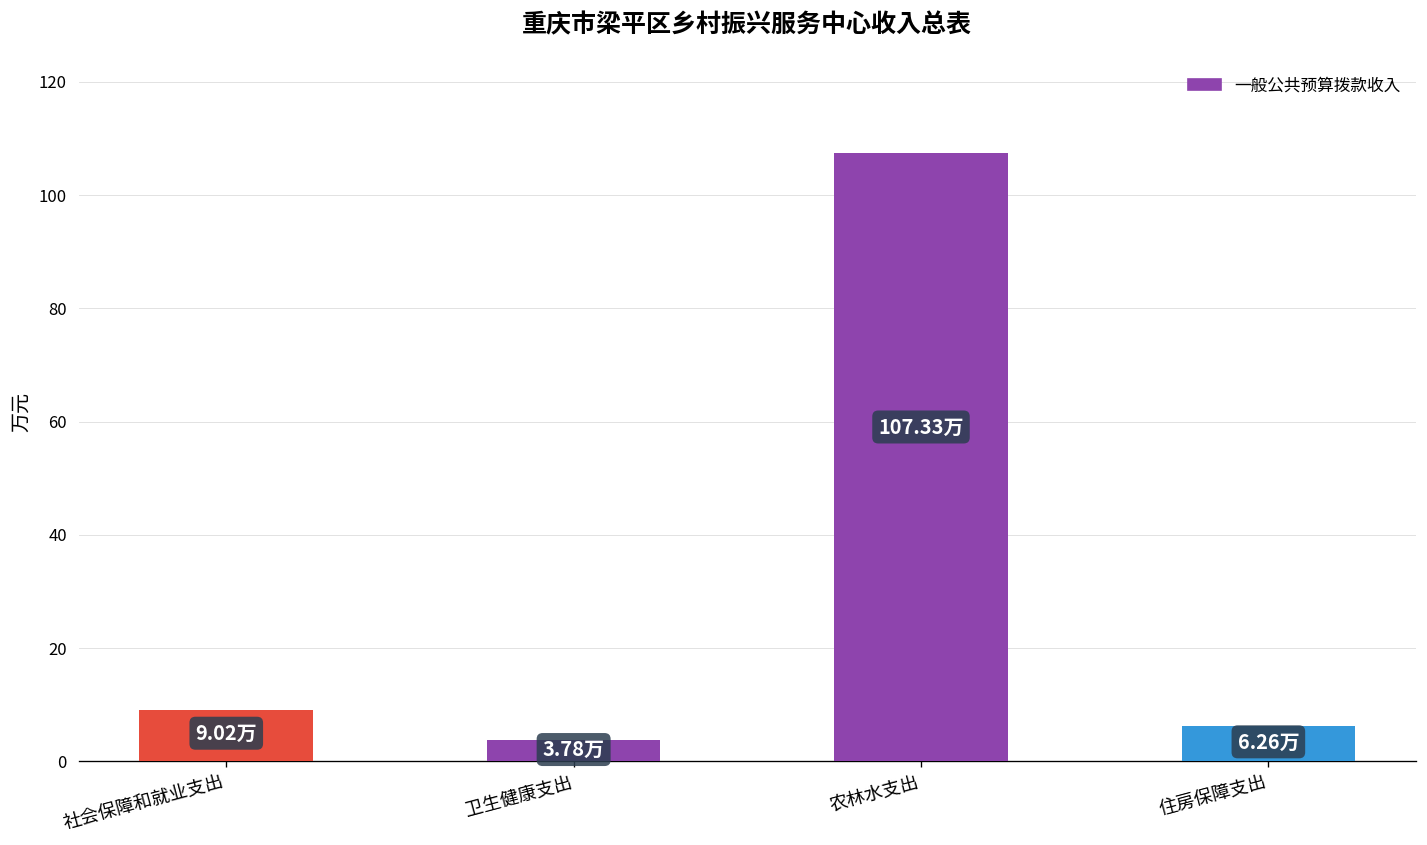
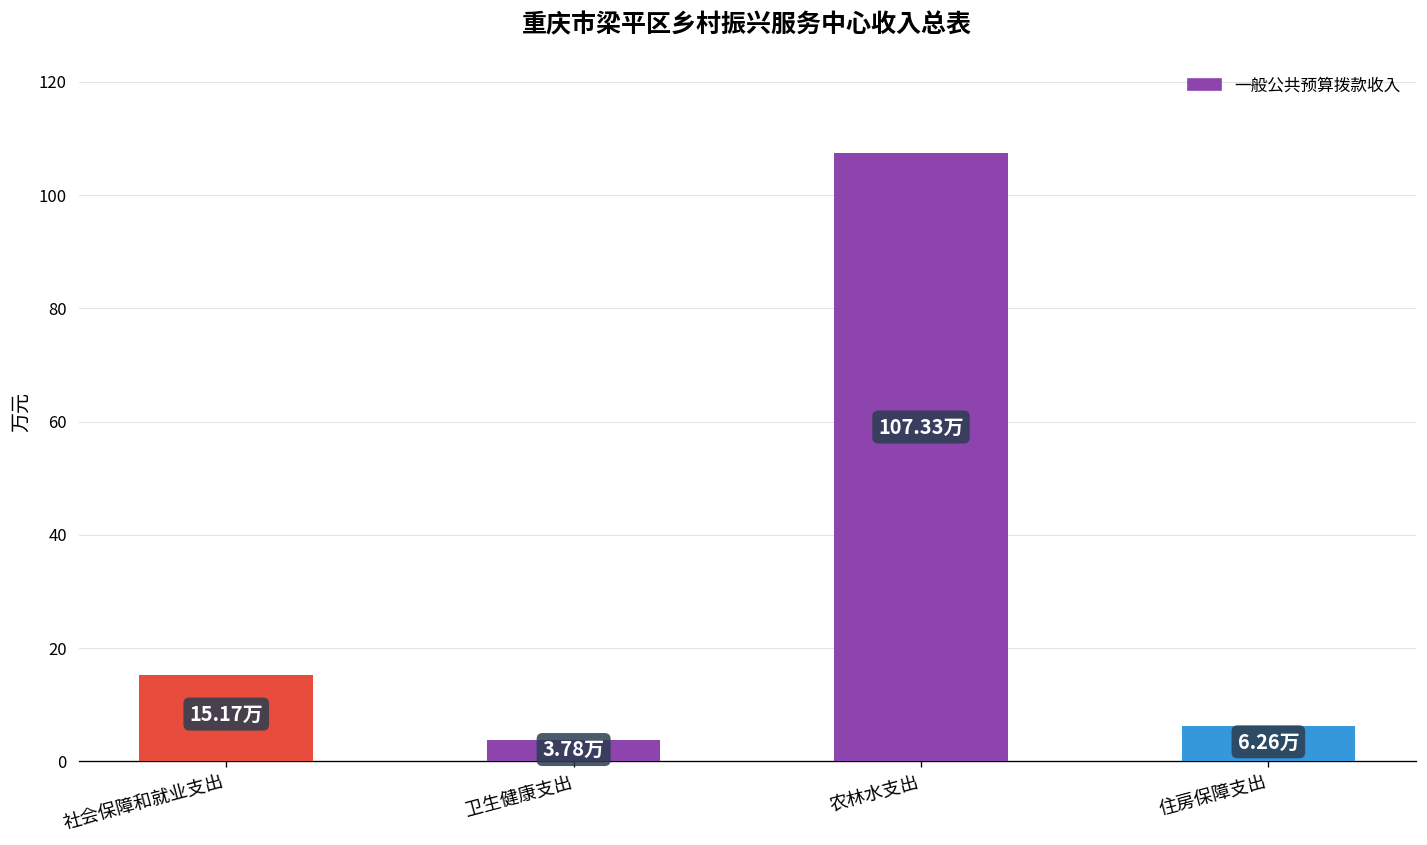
  {
-   "社会保障和就业支出": "9.02万"
+   "社会保障和就业支出": "15.17万"
  }
